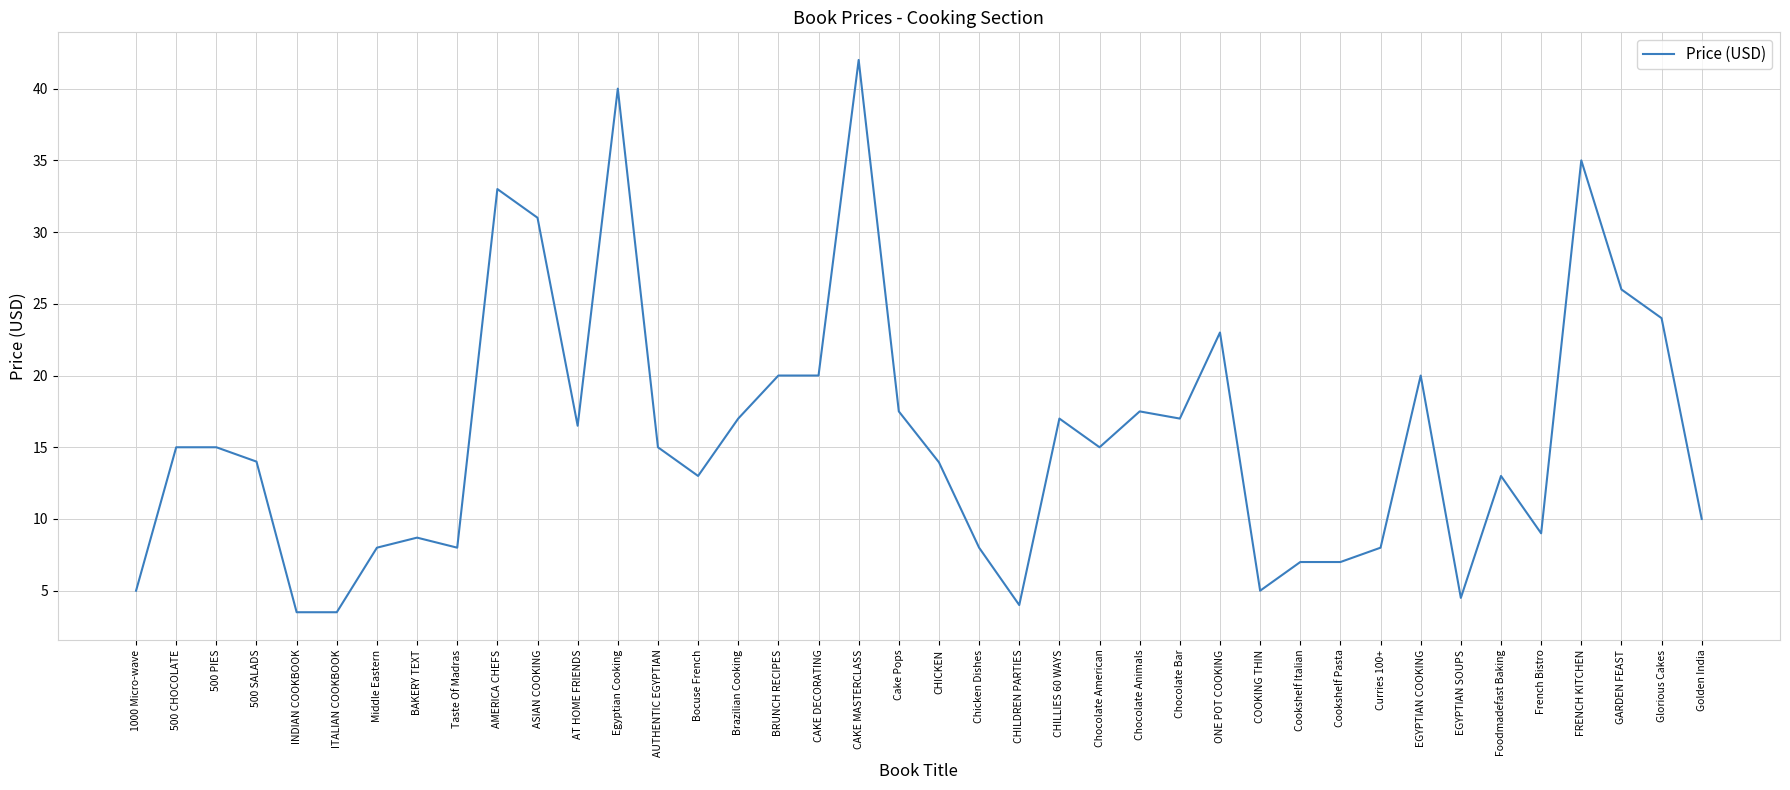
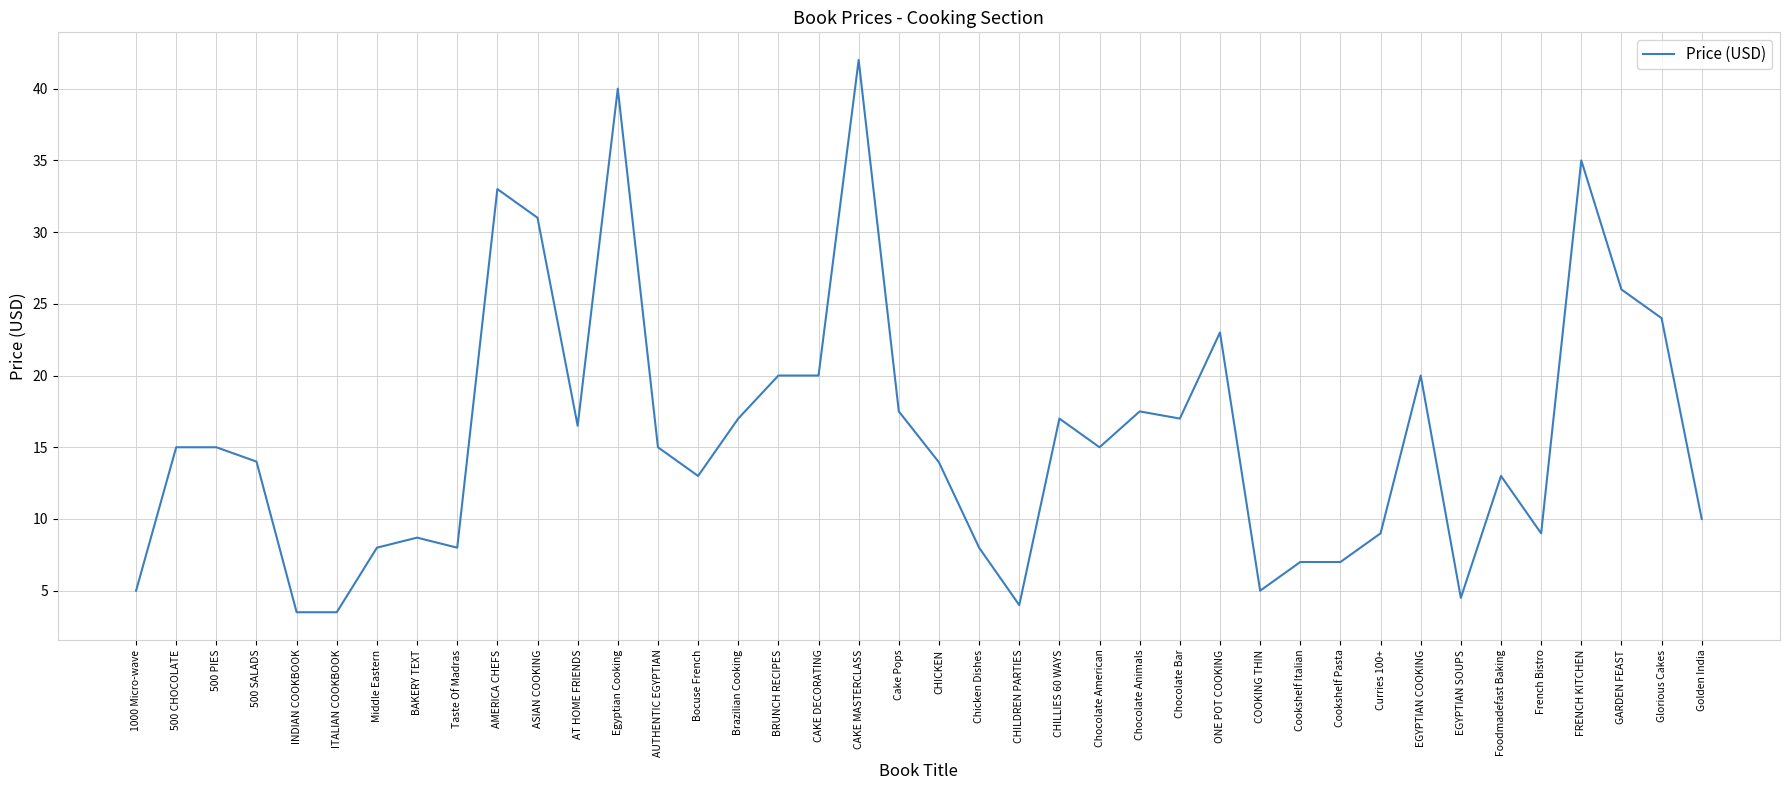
  {
    "1000 Micro-wave": 5,
    "500 CHOCOLATE": 15,
    "500 PIES": 15,
    "500 SALADS": 14,
    "INDIAN COOKBOOK": 3.5,
    "ITALIAN COOKBOOK": 3.5,
    "Middle Eastern": 8,
    "BAKERY TEXT": 8.7,
    "Taste Of Madras": 8,
    "AMERICA CHEFS": 33,
    "ASIAN COOKING": 31,
    "AT HOME FRIENDS": 16.5,
    "Egyptian Cooking": 40,
    "AUTHENTIC EGYPTIAN": 15,
    "Bocuse French": 13,
    "Brazilian Cooking": 17,
    "BRUNCH RECIPES": 20,
    "CAKE DECORATING": 20,
    "CAKE MASTERCLASS": 42,
    "Cake Pops": 17.5,
    "CHICKEN": 14,
    "Chicken Dishes": 8,
    "CHILDREN PARTIES": 4,
    "CHILLIES 60 WAYS": 17,
    "Chocolate American": 15,
    "Chocolate Animals": 17.5,
    "Chocolate Bar": 17,
    "ONE POT COOKING": 23,
    "COOKING THIN": 5,
    "Cookshelf Italian": 7,
    "Cookshelf Pasta": 7,
-   "Curries 100+": 8,
+   "Curries 100+": 9,
    "EGYPTIAN COOKING": 20,
    "EGYPTIAN SOUPS": 4.5,
    "Foodmadefast Baking": 13,
    "French Bistro": 9,
    "FRENCH KITCHEN": 35,
    "GARDEN FEAST": 26,
    "Glorious Cakes": 24,
    "Golden India": 10
  }
